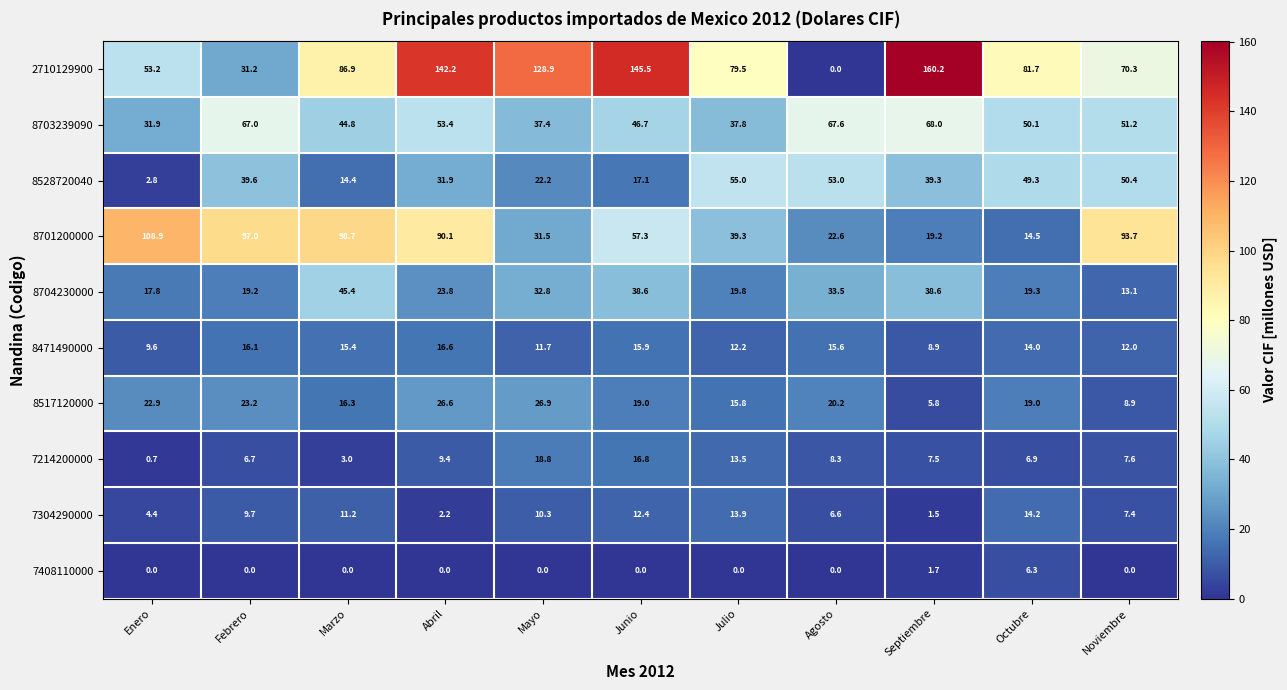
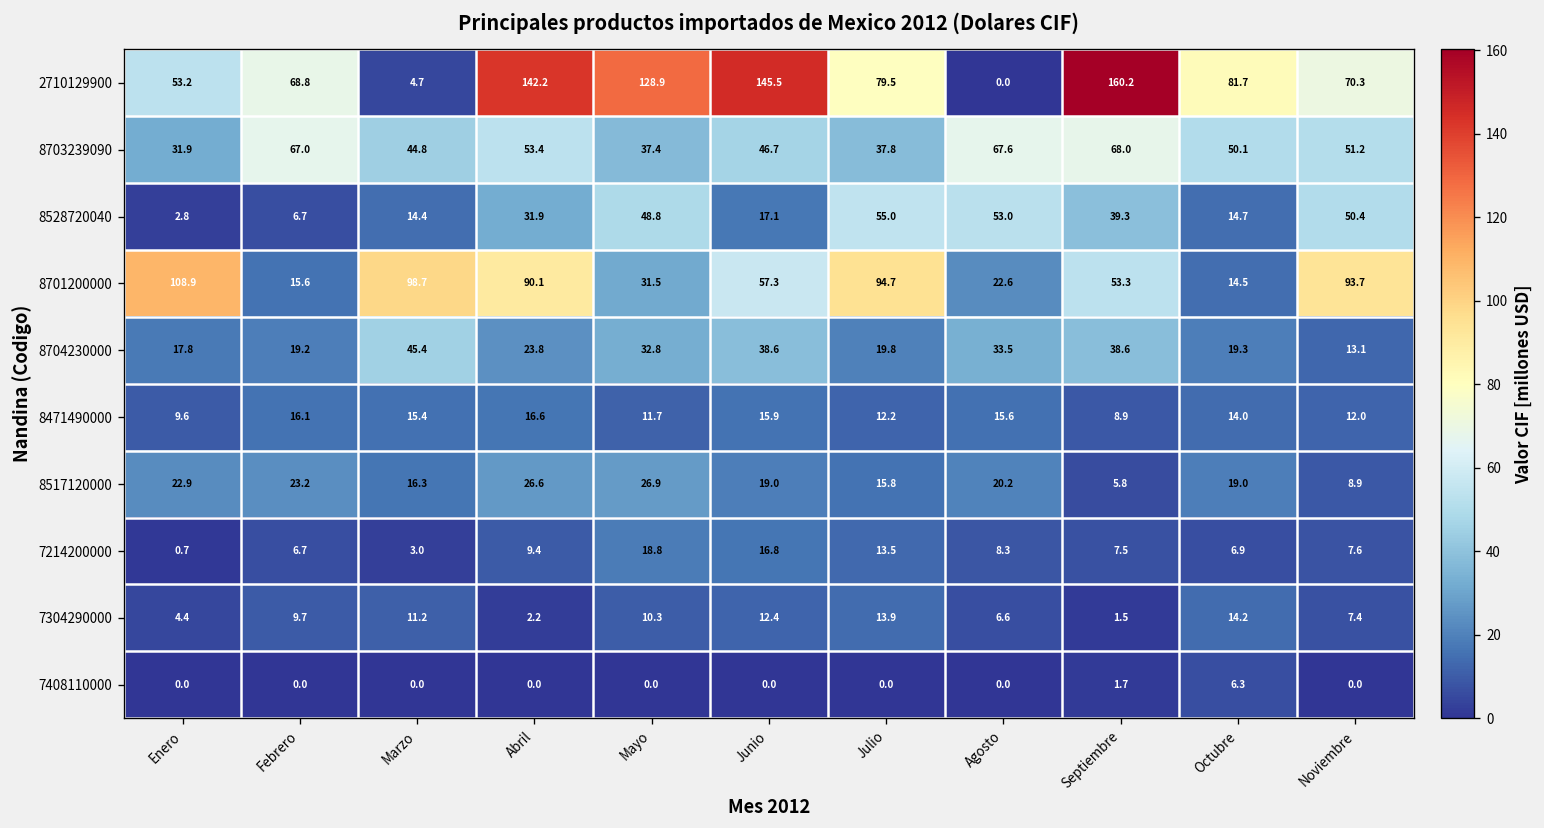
  {
    "2710129900": {
      "Enero": 53.2,
-     "Febrero": 31.2,
-     "Marzo": 86.9,
+     "Febrero": 68.8,
+     "Marzo": 4.7,
      "Abril": 142.2,
      "Mayo": 128.9,
      "Junio": 145.5,
      "Julio": 79.5,
      "Agosto": 0.0,
      "Septiembre": 160.2,
      "Octubre": 81.7,
      "Noviembre": 70.3
    },
    "8703239090": {
      "Enero": 31.9,
      "Febrero": 67.0,
      "Marzo": 44.8,
      "Abril": 53.4,
      "Mayo": 37.4,
      "Junio": 46.7,
      "Julio": 37.8,
      "Agosto": 67.6,
      "Septiembre": 68.0,
      "Octubre": 50.1,
      "Noviembre": 51.2
    },
    "8528720040": {
      "Enero": 2.8,
-     "Febrero": 39.6,
+     "Febrero": 6.7,
      "Marzo": 14.4,
      "Abril": 31.9,
-     "Mayo": 22.2,
+     "Mayo": 48.8,
      "Junio": 17.1,
      "Julio": 55.0,
      "Agosto": 53.0,
      "Septiembre": 39.3,
-     "Octubre": 49.3,
+     "Octubre": 14.7,
      "Noviembre": 50.4
    },
    "8701200000": {
      "Enero": 108.9,
-     "Febrero": 97.0,
+     "Febrero": 15.6,
      "Marzo": 98.7,
      "Abril": 90.1,
      "Mayo": 31.5,
      "Junio": 57.3,
-     "Julio": 39.3,
+     "Julio": 94.7,
      "Agosto": 22.6,
-     "Septiembre": 19.2,
+     "Septiembre": 53.3,
      "Octubre": 14.5,
      "Noviembre": 93.7
    },
    "8704230000": {
      "Enero": 17.8,
      "Febrero": 19.2,
      "Marzo": 45.4,
      "Abril": 23.8,
      "Mayo": 32.8,
      "Junio": 38.6,
      "Julio": 19.8,
      "Agosto": 33.5,
      "Septiembre": 38.6,
      "Octubre": 19.3,
      "Noviembre": 13.1
    },
    "8471490000": {
      "Enero": 9.6,
      "Febrero": 16.1,
      "Marzo": 15.4,
      "Abril": 16.6,
      "Mayo": 11.7,
      "Junio": 15.9,
      "Julio": 12.2,
      "Agosto": 15.6,
      "Septiembre": 8.9,
      "Octubre": 14.0,
      "Noviembre": 12.0
    },
    "8517120000": {
      "Enero": 22.9,
      "Febrero": 23.2,
      "Marzo": 16.3,
      "Abril": 26.6,
      "Mayo": 26.9,
      "Junio": 19.0,
      "Julio": 15.8,
      "Agosto": 20.2,
      "Septiembre": 5.8,
      "Octubre": 19.0,
      "Noviembre": 8.9
    },
    "7214200000": {
      "Enero": 0.7,
      "Febrero": 6.7,
      "Marzo": 3.0,
      "Abril": 9.4,
      "Mayo": 18.8,
      "Junio": 16.8,
      "Julio": 13.5,
      "Agosto": 8.3,
      "Septiembre": 7.5,
      "Octubre": 6.9,
      "Noviembre": 7.6
    },
    "7304290000": {
      "Enero": 4.4,
      "Febrero": 9.7,
      "Marzo": 11.2,
      "Abril": 2.2,
      "Mayo": 10.3,
      "Junio": 12.4,
      "Julio": 13.9,
      "Agosto": 6.6,
      "Septiembre": 1.5,
      "Octubre": 14.2,
      "Noviembre": 7.4
    },
    "7408110000": {
      "Enero": 0.0,
      "Febrero": 0.0,
      "Marzo": 0.0,
      "Abril": 0.0,
      "Mayo": 0.0,
      "Junio": 0.0,
      "Julio": 0.0,
      "Agosto": 0.0,
      "Septiembre": 1.7,
      "Octubre": 6.3,
      "Noviembre": 0.0
    }
  }
